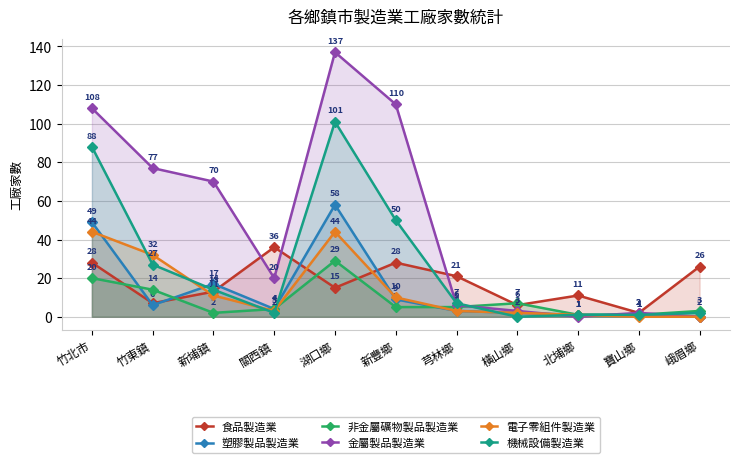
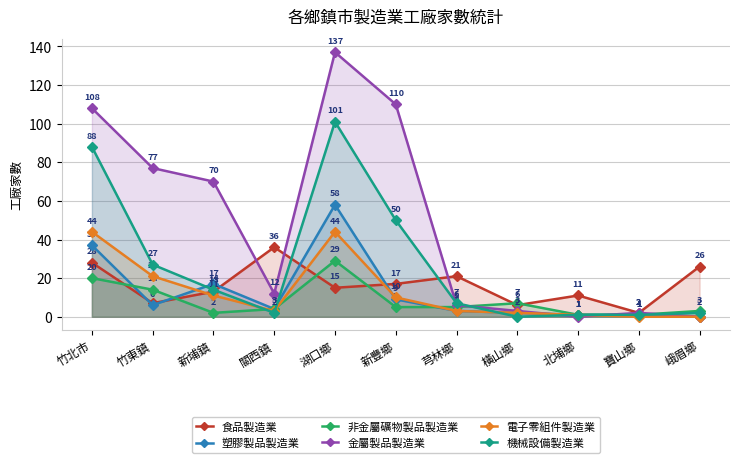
  {
    "食品製造業": {
      "關西鎮": 36,
      "湖口鄉": 15,
-     "新豐鄉": 28,
+     "新豐鄉": 17,
      "芎林鄉": 21,
      "北埔鄉": 11,
      "峨眉鄉": 26
    },
    "塑膠製品製造業": {
-     "竹北市": 49,
+     "竹北市": 37,
      "湖口鄉": 58
    },
    "金屬製品製造業": {
      "竹北市": 108,
      "竹東鎮": 77,
      "新埔鎮": 70,
-     "關西鎮": 20,
+     "關西鎮": 12,
      "湖口鄉": 137,
      "新豐鄉": 110
    },
    "電子零組件製造業": {
      "竹北市": 44,
-     "竹東鎮": 32,
+     "竹東鎮": 21,
      "湖口鄉": 44
    }
  }
